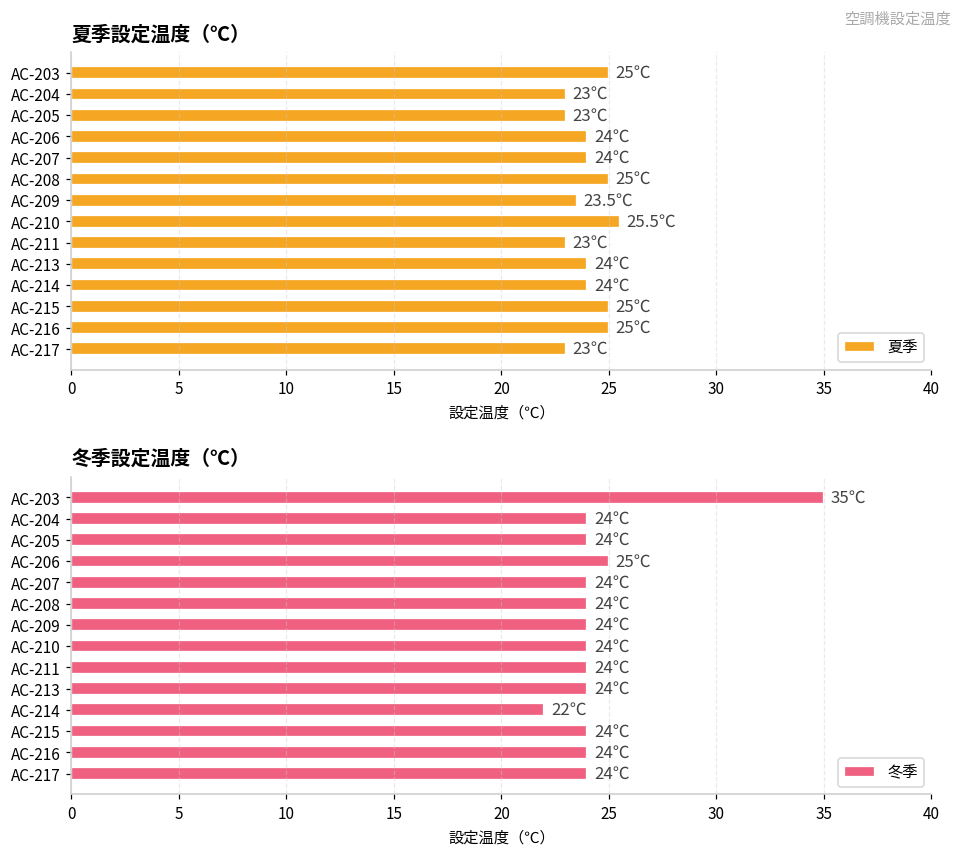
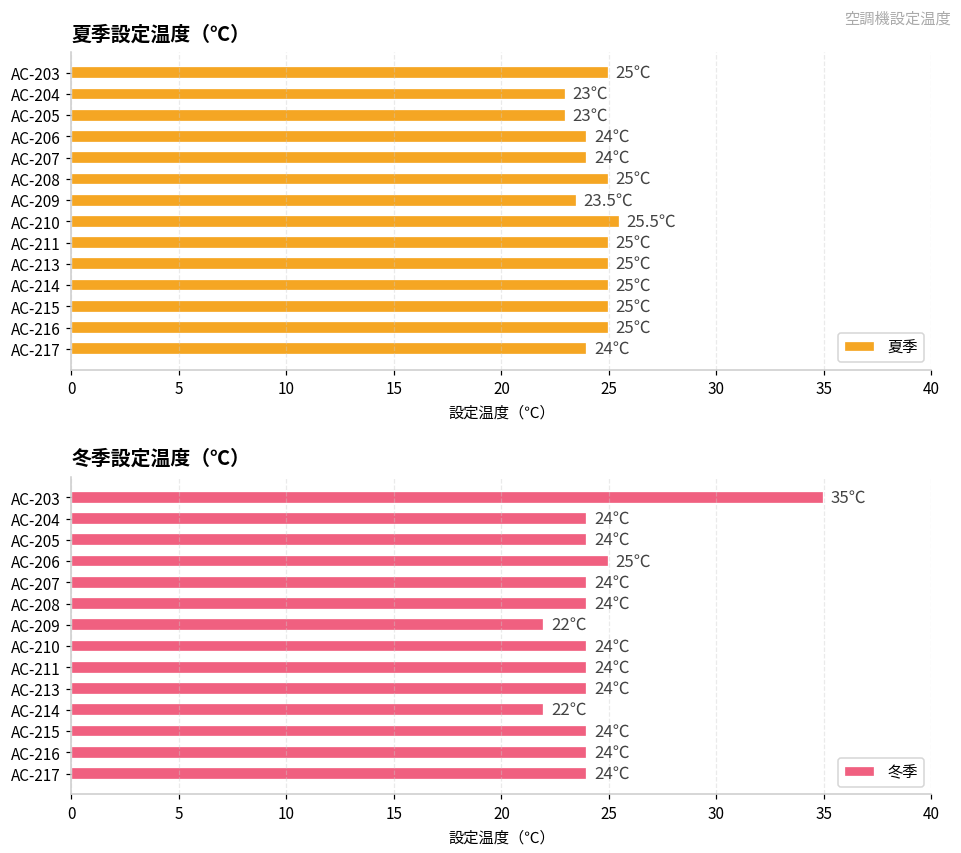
  {
    "夏季設定温度（℃）": {
      "AC-203": "25℃",
      "AC-204": "23℃",
      "AC-205": "23℃",
      "AC-206": "24℃",
      "AC-207": "24℃",
      "AC-208": "25℃",
      "AC-209": "23.5℃",
      "AC-210": "25.5℃",
-     "AC-211": "23℃",
-     "AC-213": "24℃",
-     "AC-214": "24℃",
+     "AC-211": "25℃",
+     "AC-213": "25℃",
+     "AC-214": "25℃",
      "AC-215": "25℃",
      "AC-216": "25℃",
-     "AC-217": "23℃"
+     "AC-217": "24℃"
    },
    "冬季設定温度（℃）": {
      "AC-203": "35℃",
      "AC-204": "24℃",
      "AC-205": "24℃",
      "AC-206": "25℃",
      "AC-207": "24℃",
      "AC-208": "24℃",
-     "AC-209": "24℃",
+     "AC-209": "22℃",
      "AC-210": "24℃",
      "AC-211": "24℃",
      "AC-213": "24℃",
      "AC-214": "22℃",
      "AC-215": "24℃",
      "AC-216": "24℃",
      "AC-217": "24℃"
    }
  }
